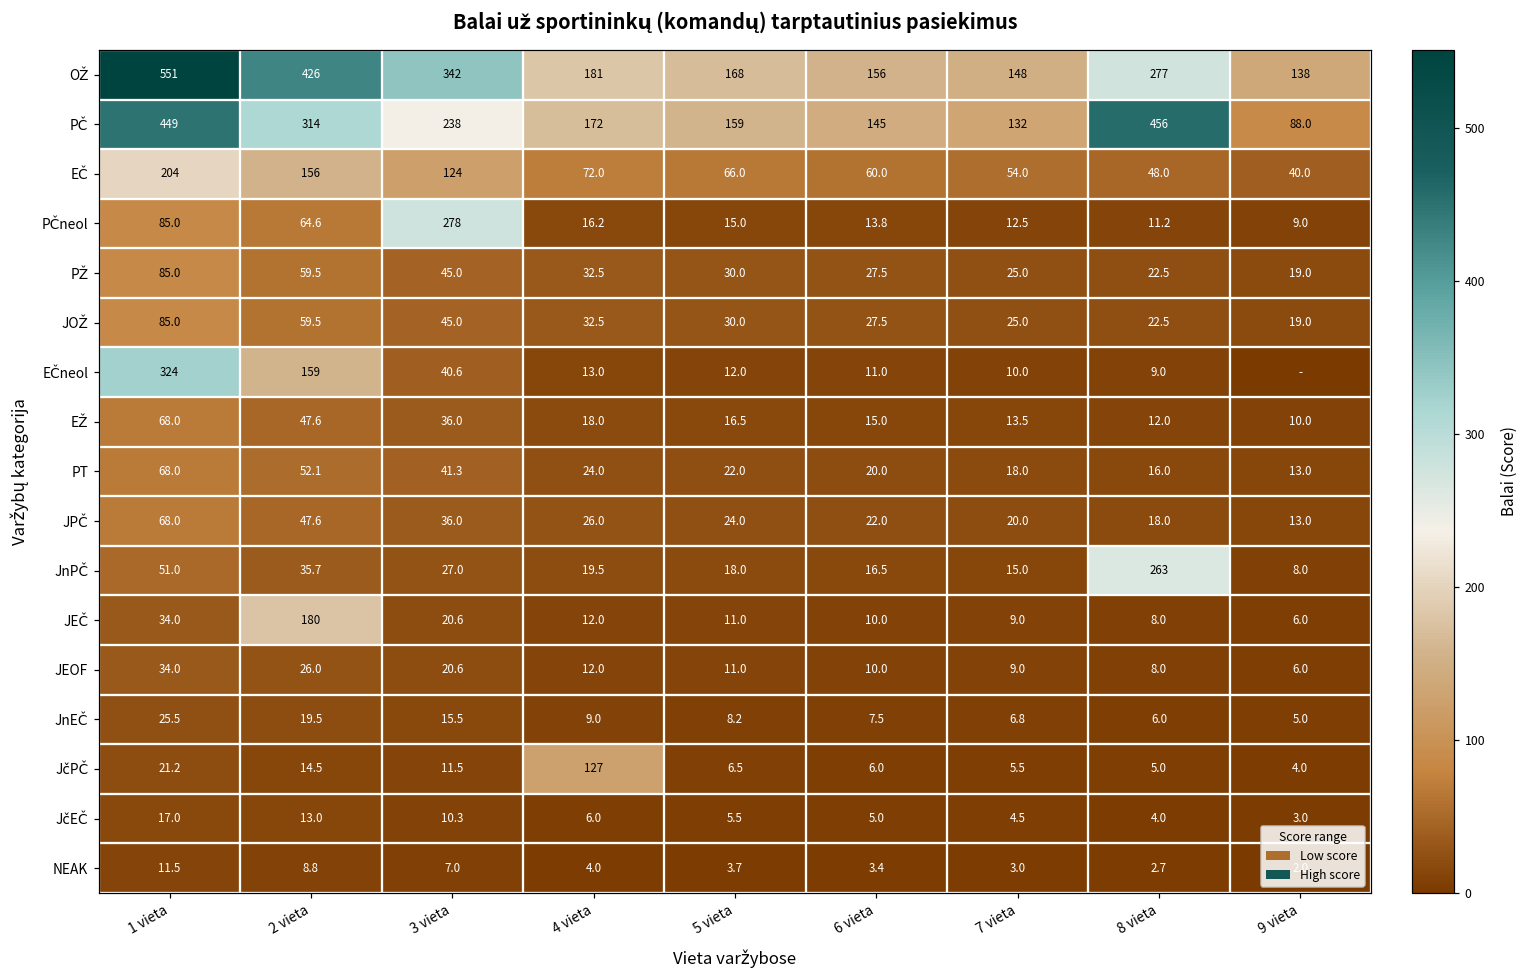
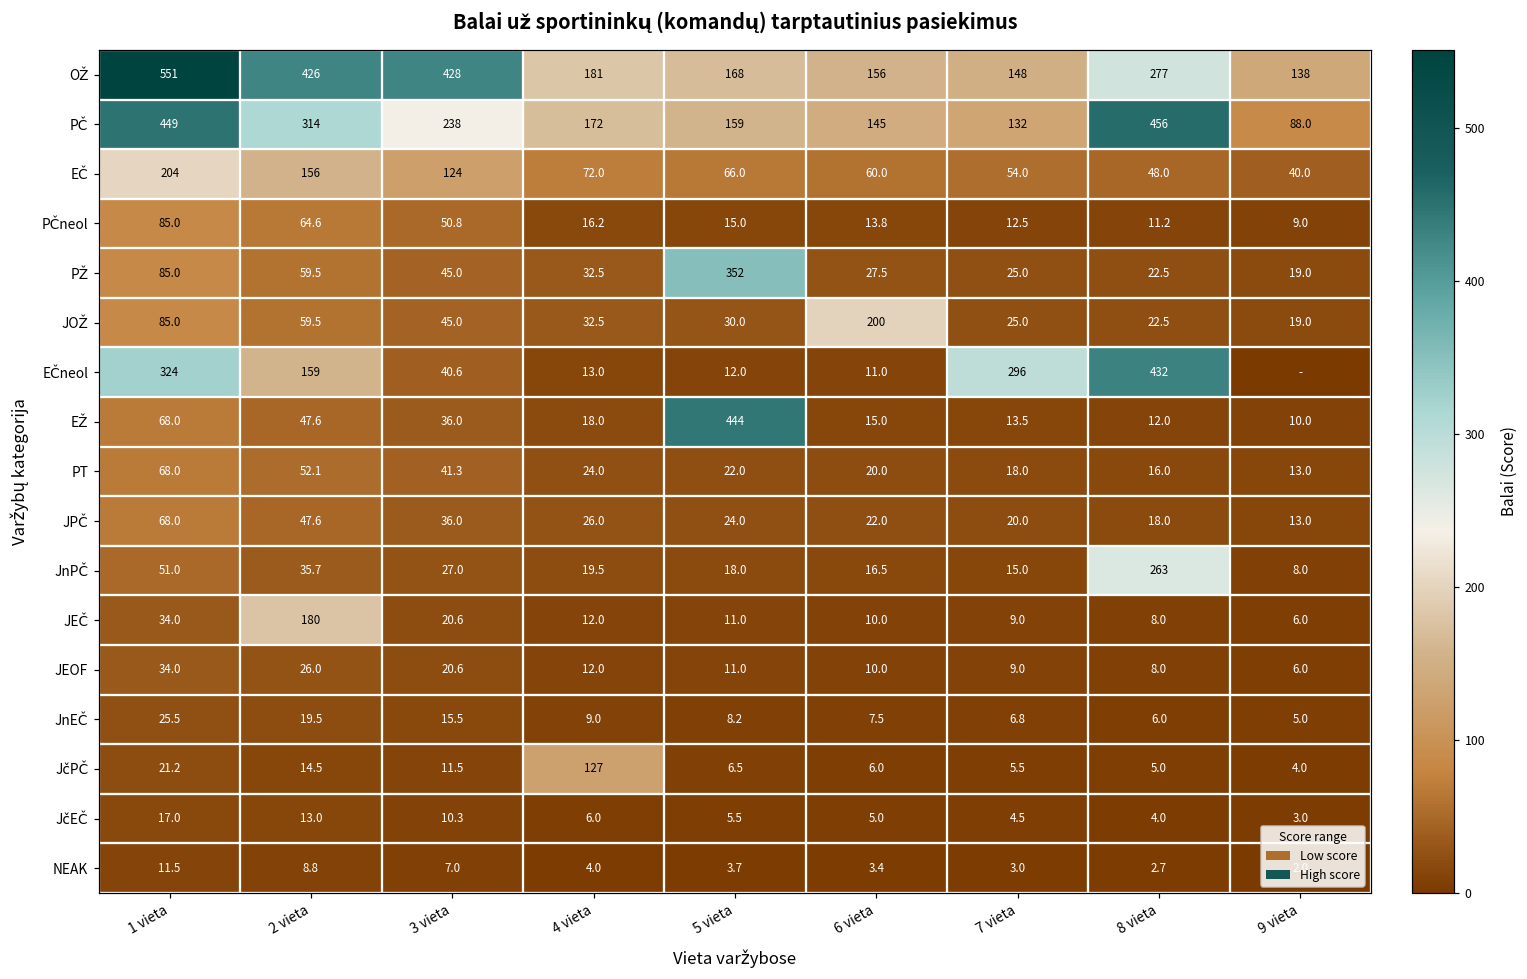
  {
    "OŽ": {
      "1 vieta": 551,
      "2 vieta": 426,
-     "3 vieta": 342,
+     "3 vieta": 428,
      "4 vieta": 181,
      "5 vieta": 168,
      "6 vieta": 156,
      "7 vieta": 148,
      "8 vieta": 277,
      "9 vieta": 138
    },
    "PČ": {
      "1 vieta": 449,
      "2 vieta": 314,
      "3 vieta": 238,
      "4 vieta": 172,
      "5 vieta": 159,
      "6 vieta": 145,
      "7 vieta": 132,
      "8 vieta": 456,
      "9 vieta": 88.0
    },
    "EČ": {
      "1 vieta": 204,
      "2 vieta": 156,
      "3 vieta": 124,
      "4 vieta": 72.0,
      "5 vieta": 66.0,
      "6 vieta": 60.0,
      "7 vieta": 54.0,
      "8 vieta": 48.0,
      "9 vieta": 40.0
    },
    "PČneol": {
      "1 vieta": 85.0,
      "2 vieta": 64.6,
-     "3 vieta": 278,
+     "3 vieta": 50.8,
      "4 vieta": 16.2,
      "5 vieta": 15.0,
      "6 vieta": 13.8,
      "7 vieta": 12.5,
      "8 vieta": 11.2,
      "9 vieta": 9.0
    },
    "PŽ": {
      "1 vieta": 85.0,
      "2 vieta": 59.5,
      "3 vieta": 45.0,
      "4 vieta": 32.5,
-     "5 vieta": 30.0,
+     "5 vieta": 352,
      "6 vieta": 27.5,
      "7 vieta": 25.0,
      "8 vieta": 22.5,
      "9 vieta": 19.0
    },
    "JOŽ": {
      "1 vieta": 85.0,
      "2 vieta": 59.5,
      "3 vieta": 45.0,
      "4 vieta": 32.5,
      "5 vieta": 30.0,
-     "6 vieta": 27.5,
+     "6 vieta": 200,
      "7 vieta": 25.0,
      "8 vieta": 22.5,
      "9 vieta": 19.0
    },
    "EČneol": {
      "1 vieta": 324,
      "2 vieta": 159,
      "3 vieta": 40.6,
      "4 vieta": 13.0,
      "5 vieta": 12.0,
      "6 vieta": 11.0,
-     "7 vieta": 10.0,
-     "8 vieta": 9.0
+     "7 vieta": 296,
+     "8 vieta": 432
    },
    "EŽ": {
      "1 vieta": 68.0,
      "2 vieta": 47.6,
      "3 vieta": 36.0,
      "4 vieta": 18.0,
-     "5 vieta": 16.5,
+     "5 vieta": 444,
      "6 vieta": 15.0,
      "7 vieta": 13.5,
      "8 vieta": 12.0,
      "9 vieta": 10.0
    },
    "PT": {
      "1 vieta": 68.0,
      "2 vieta": 52.1,
      "3 vieta": 41.3,
      "4 vieta": 24.0,
      "5 vieta": 22.0,
      "6 vieta": 20.0,
      "7 vieta": 18.0,
      "8 vieta": 16.0,
      "9 vieta": 13.0
    },
    "JPČ": {
      "1 vieta": 68.0,
      "2 vieta": 47.6,
      "3 vieta": 36.0,
      "4 vieta": 26.0,
      "5 vieta": 24.0,
      "6 vieta": 22.0,
      "7 vieta": 20.0,
      "8 vieta": 18.0,
      "9 vieta": 13.0
    },
    "JnPČ": {
      "1 vieta": 51.0,
      "2 vieta": 35.7,
      "3 vieta": 27.0,
      "4 vieta": 19.5,
      "5 vieta": 18.0,
      "6 vieta": 16.5,
      "7 vieta": 15.0,
      "8 vieta": 263,
      "9 vieta": 8.0
    },
    "JEČ": {
      "1 vieta": 34.0,
      "2 vieta": 180,
      "3 vieta": 20.6,
      "4 vieta": 12.0,
      "5 vieta": 11.0,
      "6 vieta": 10.0,
      "7 vieta": 9.0,
      "8 vieta": 8.0,
      "9 vieta": 6.0
    },
    "JEOF": {
      "1 vieta": 34.0,
      "2 vieta": 26.0,
      "3 vieta": 20.6,
      "4 vieta": 12.0,
      "5 vieta": 11.0,
      "6 vieta": 10.0,
      "7 vieta": 9.0,
      "8 vieta": 8.0,
      "9 vieta": 6.0
    },
    "JnEČ": {
      "1 vieta": 25.5,
      "2 vieta": 19.5,
      "3 vieta": 15.5,
      "4 vieta": 9.0,
      "5 vieta": 8.2,
      "6 vieta": 7.5,
      "7 vieta": 6.8,
      "8 vieta": 6.0,
      "9 vieta": 5.0
    },
    "JčPČ": {
      "1 vieta": 21.2,
      "2 vieta": 14.5,
      "3 vieta": 11.5,
      "4 vieta": 127,
      "5 vieta": 6.5,
      "6 vieta": 6.0,
      "7 vieta": 5.5,
      "8 vieta": 5.0,
      "9 vieta": 4.0
    },
    "JčEČ": {
      "1 vieta": 17.0,
      "2 vieta": 13.0,
      "3 vieta": 10.3,
      "4 vieta": 6.0,
      "5 vieta": 5.5,
      "6 vieta": 5.0,
      "7 vieta": 4.5,
      "8 vieta": 4.0,
      "9 vieta": 3.0
    },
    "NEAK": {
      "1 vieta": 11.5,
      "2 vieta": 8.8,
      "3 vieta": 7.0,
      "4 vieta": 4.0,
      "5 vieta": 3.7,
      "6 vieta": 3.4,
      "7 vieta": 3.0,
      "8 vieta": 2.7
    }
  }
